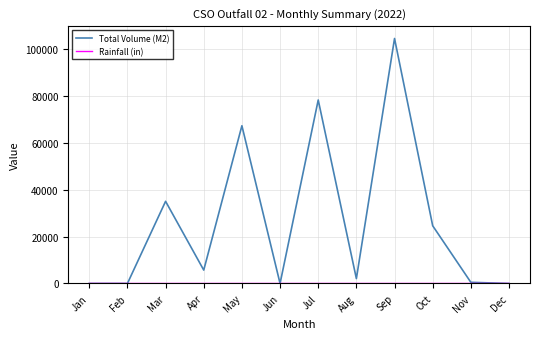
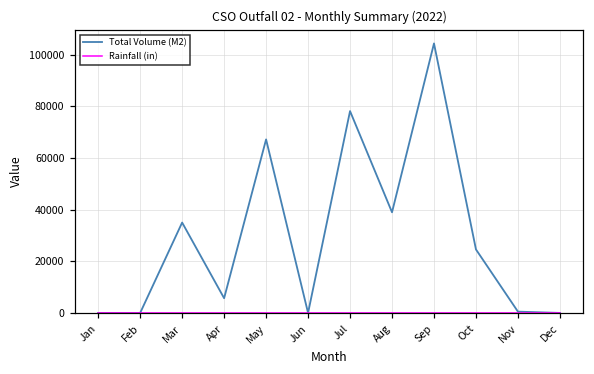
  {
    "Total Volume (M2)": {
      "Mar": 35000,
      "Apr": 6000,
      "May": 67000,
      "Jul": 78000,
-     "Aug": 2000,
+     "Aug": 39000,
      "Sep": 104000,
      "Oct": 25000
    },
    "Rainfall (in)": {
      "Mar": 0,
      "Apr": 0,
      "May": 0,
      "Jul": 0,
      "Aug": 0,
      "Sep": 0,
      "Oct": 0
    }
  }
